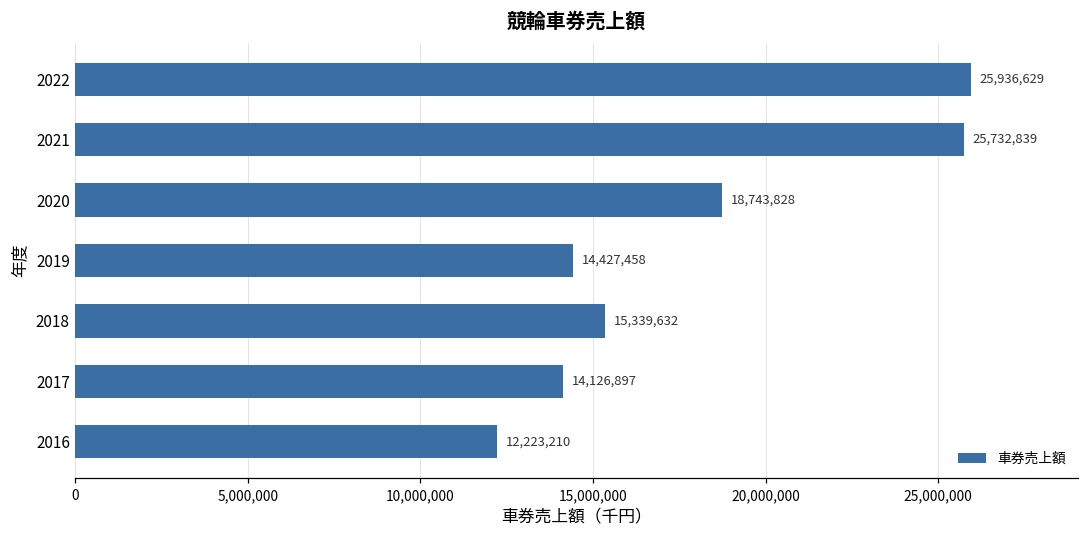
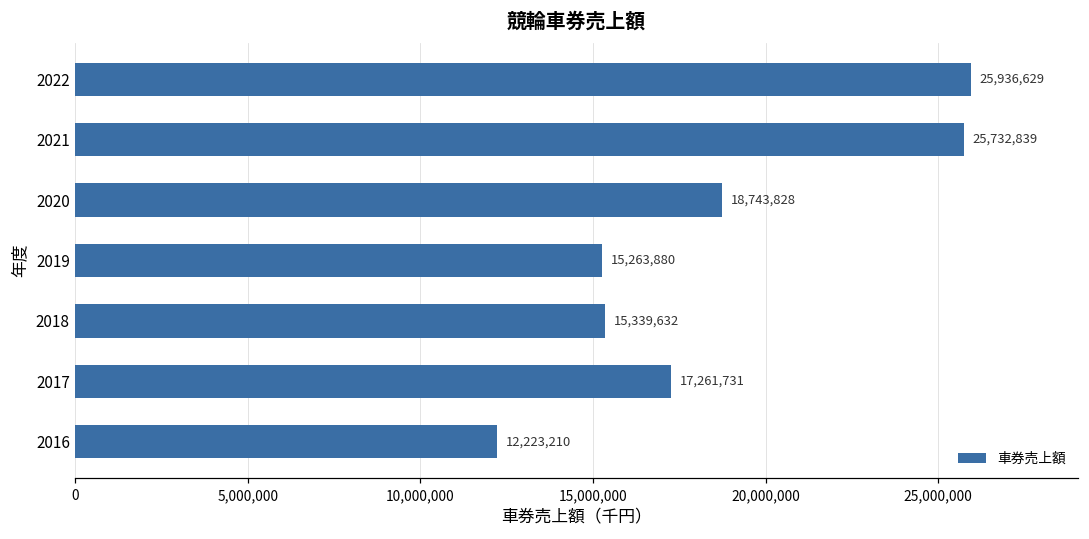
  {
    "2022": "25,936,629",
    "2021": "25,732,839",
    "2020": "18,743,828",
-   "2019": "14,427,458",
+   "2019": "15,263,880",
    "2018": "15,339,632",
-   "2017": "14,126,897",
+   "2017": "17,261,731",
    "2016": "12,223,210"
  }
